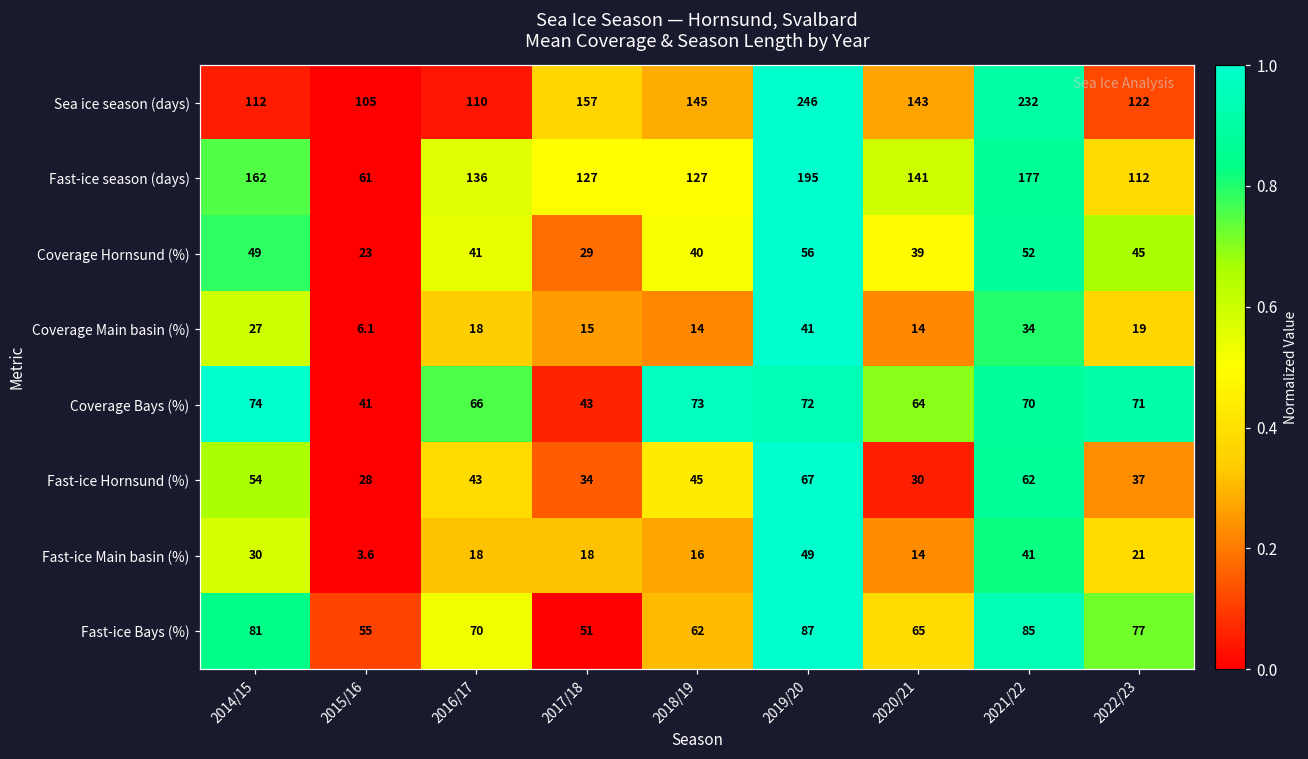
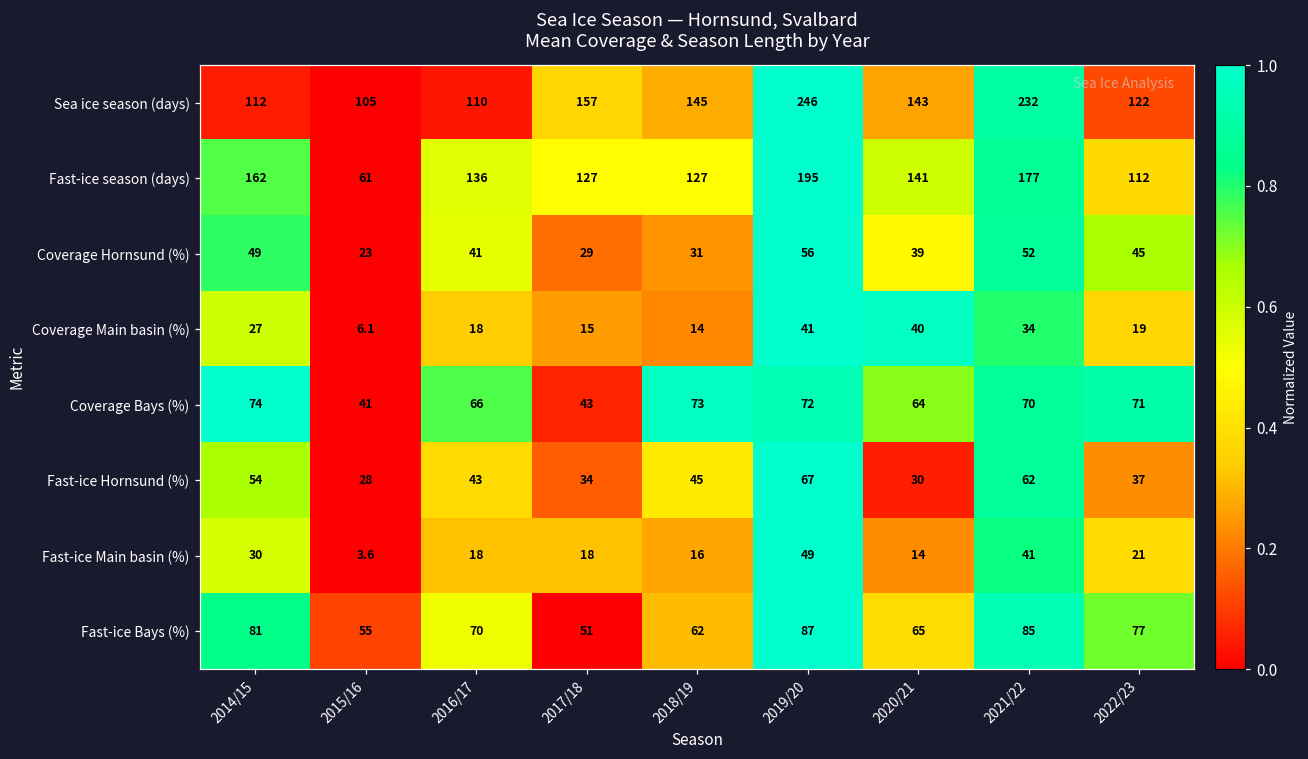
  {
    "Sea ice season (days)": {
      "2014/15": 112,
      "2015/16": 105,
      "2016/17": 110,
      "2017/18": 157,
      "2018/19": 145,
      "2019/20": 246,
      "2020/21": 143,
      "2021/22": 232
    },
    "Fast-ice season (days)": {
      "2014/15": 162,
      "2015/16": 61,
      "2016/17": 136,
      "2017/18": 127,
      "2018/19": 127,
      "2019/20": 195,
      "2020/21": 141,
      "2021/22": 177,
      "2022/23": 112
    },
    "Coverage Hornsund (%)": {
      "2014/15": 49,
      "2015/16": 23,
      "2016/17": 41,
      "2017/18": 29,
-     "2018/19": 40,
+     "2018/19": 31,
      "2019/20": 56,
      "2020/21": 39,
      "2021/22": 52,
      "2022/23": 45
    },
    "Coverage Main basin (%)": {
      "2014/15": 27,
      "2015/16": 6.1,
      "2016/17": 18,
      "2017/18": 15,
      "2018/19": 14,
      "2019/20": 41,
-     "2020/21": 14,
+     "2020/21": 40,
      "2021/22": 34,
      "2022/23": 19
    },
    "Coverage Bays (%)": {
      "2014/15": 74,
      "2015/16": 41,
      "2016/17": 66,
      "2017/18": 43,
      "2018/19": 73,
      "2019/20": 72,
      "2020/21": 64,
      "2021/22": 70,
      "2022/23": 71
    },
    "Fast-ice Hornsund (%)": {
      "2014/15": 54,
      "2015/16": 28,
      "2016/17": 43,
      "2017/18": 34,
      "2018/19": 45,
      "2019/20": 67,
      "2020/21": 30,
      "2021/22": 62,
      "2022/23": 37
    },
    "Fast-ice Main basin (%)": {
      "2014/15": 30,
      "2015/16": 3.6,
      "2016/17": 18,
      "2017/18": 18,
      "2018/19": 16,
      "2019/20": 49,
      "2020/21": 14,
      "2021/22": 41,
      "2022/23": 21
    },
    "Fast-ice Bays (%)": {
      "2014/15": 81,
      "2015/16": 55,
      "2016/17": 70,
      "2017/18": 51,
      "2018/19": 62,
      "2019/20": 87,
      "2020/21": 65,
      "2021/22": 85,
      "2022/23": 77
    }
  }
